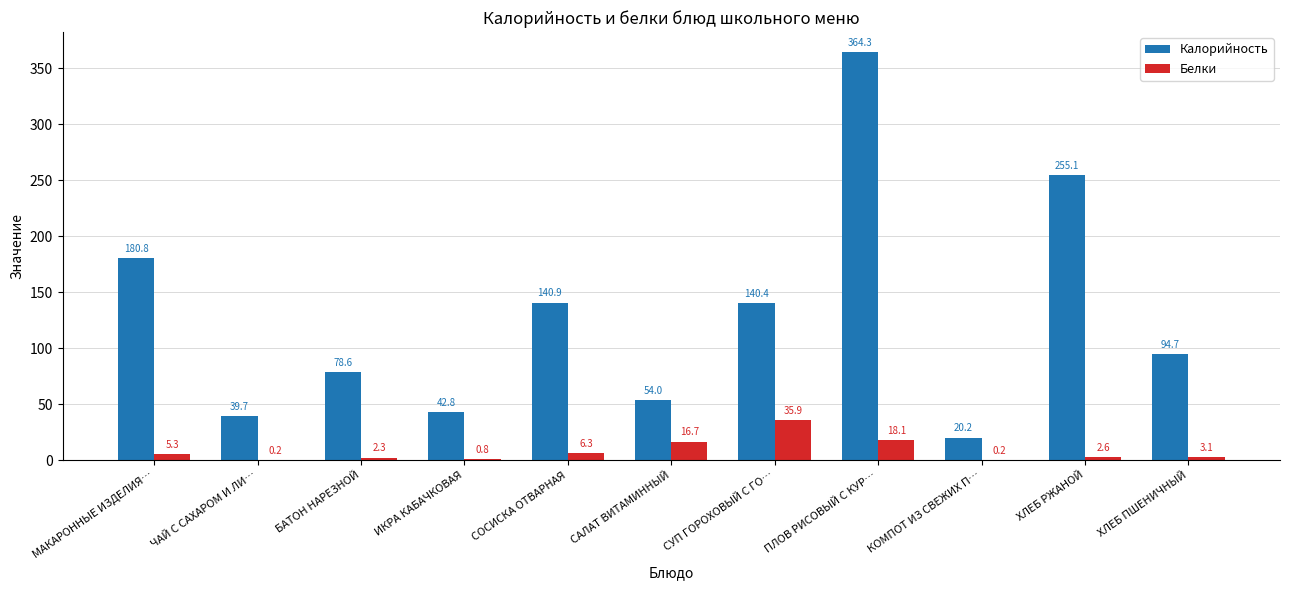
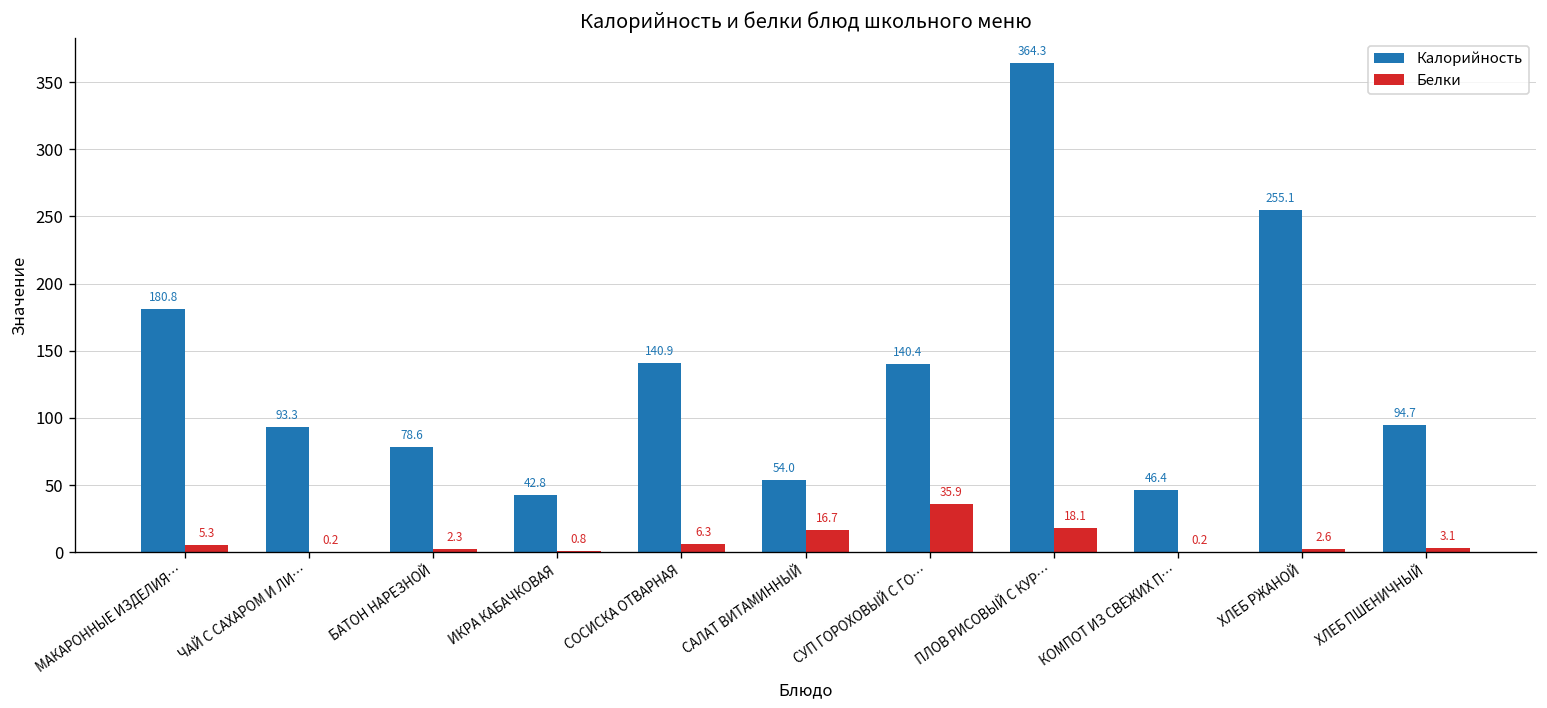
  {
    "Калорийность": {
      "МАКАРОННЫЕ ИЗДЕЛИЯ…": 180.8,
-     "ЧАЙ С САХАРОМ И ЛИ…": 39.7,
+     "ЧАЙ С САХАРОМ И ЛИ…": 93.3,
      "БАТОН НАРЕЗНОЙ": 78.6,
      "ИКРА КАБАЧКОВАЯ": 42.8,
      "СОСИСКА ОТВАРНАЯ": 140.9,
      "САЛАТ ВИТАМИННЫЙ": 54.0,
      "СУП ГОРОХОВЫЙ С ГО…": 140.4,
      "ПЛОВ РИСОВЫЙ С КУР…": 364.3,
-     "КОМПОТ ИЗ СВЕЖИХ П…": 20.2,
+     "КОМПОТ ИЗ СВЕЖИХ П…": 46.4,
      "ХЛЕБ РЖАНОЙ": 255.1,
      "ХЛЕБ ПШЕНИЧНЫЙ": 94.7
    },
    "Белки": {
      "МАКАРОННЫЕ ИЗДЕЛИЯ…": 5.3,
      "ЧАЙ С САХАРОМ И ЛИ…": 0.2,
      "БАТОН НАРЕЗНОЙ": 2.3,
      "ИКРА КАБАЧКОВАЯ": 0.8,
      "СОСИСКА ОТВАРНАЯ": 6.3,
      "САЛАТ ВИТАМИННЫЙ": 16.7,
      "СУП ГОРОХОВЫЙ С ГО…": 35.9,
      "ПЛОВ РИСОВЫЙ С КУР…": 18.1,
      "КОМПОТ ИЗ СВЕЖИХ П…": 0.2,
      "ХЛЕБ РЖАНОЙ": 2.6,
      "ХЛЕБ ПШЕНИЧНЫЙ": 3.1
    }
  }
